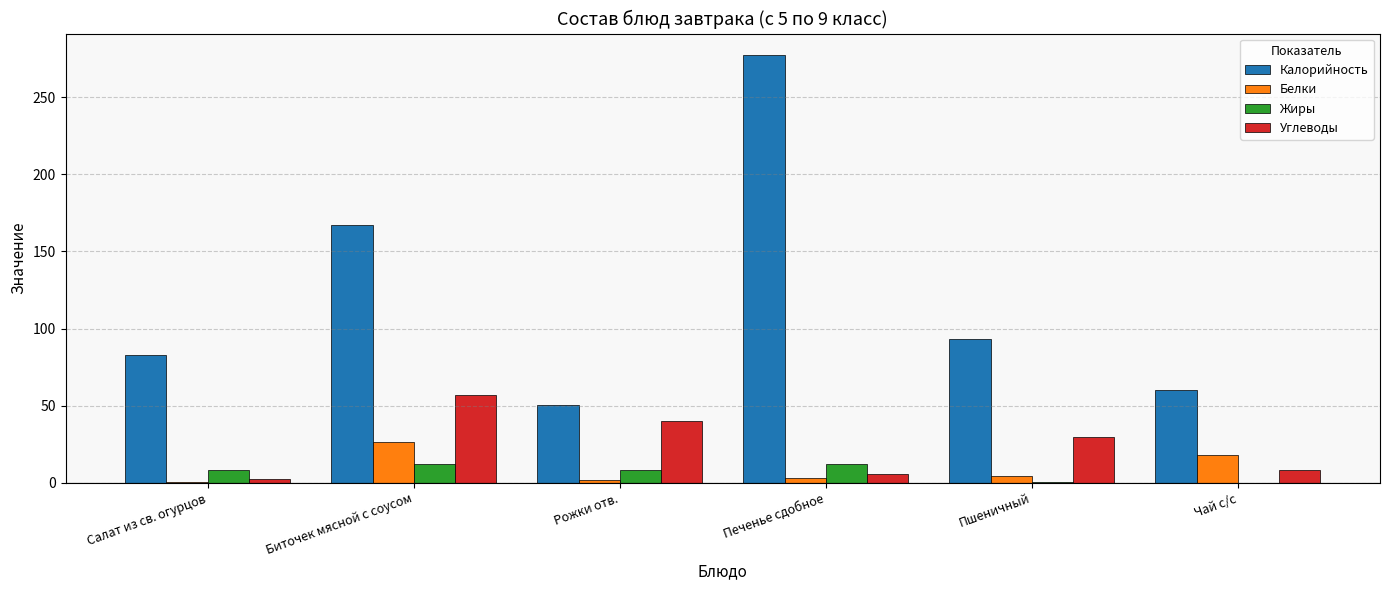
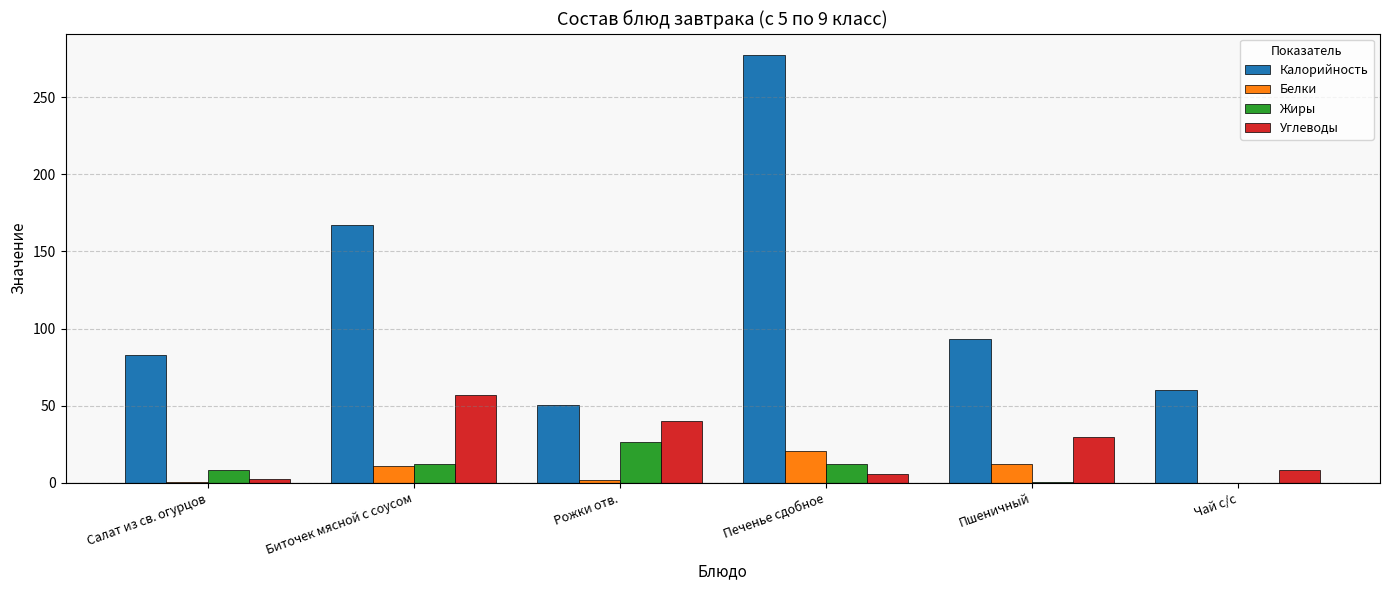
  {
    "Калорийность": {
      "Салат из св. огурцов": 83,
      "Биточек мясной с соусом": 167,
      "Рожки отв.": 51,
      "Печенье сдобное": 277,
      "Пшеничный": 94,
      "Чай с/с": 60
    },
    "Белки": {
-     "Биточек мясной с соусом": 27,
+     "Биточек мясной с соусом": 11,
      "Рожки отв.": 2,
-     "Печенье сдобное": 3,
-     "Пшеничный": 5,
-     "Чай с/с": 18
+     "Печенье сдобное": 21,
+     "Пшеничный": 12,
+     "Чай с/с": 0
    },
    "Жиры": {
      "Салат из св. огурцов": 8,
      "Биточек мясной с соусом": 12,
-     "Рожки отв.": 9,
+     "Рожки отв.": 27,
      "Печенье сдобное": 12,
      "Чай с/с": 0
    },
    "Углеводы": {
      "Салат из св. огурцов": 2,
      "Биточек мясной с соусом": 57,
      "Рожки отв.": 40,
      "Печенье сдобное": 5,
      "Пшеничный": 30,
      "Чай с/с": 8
    }
  }
